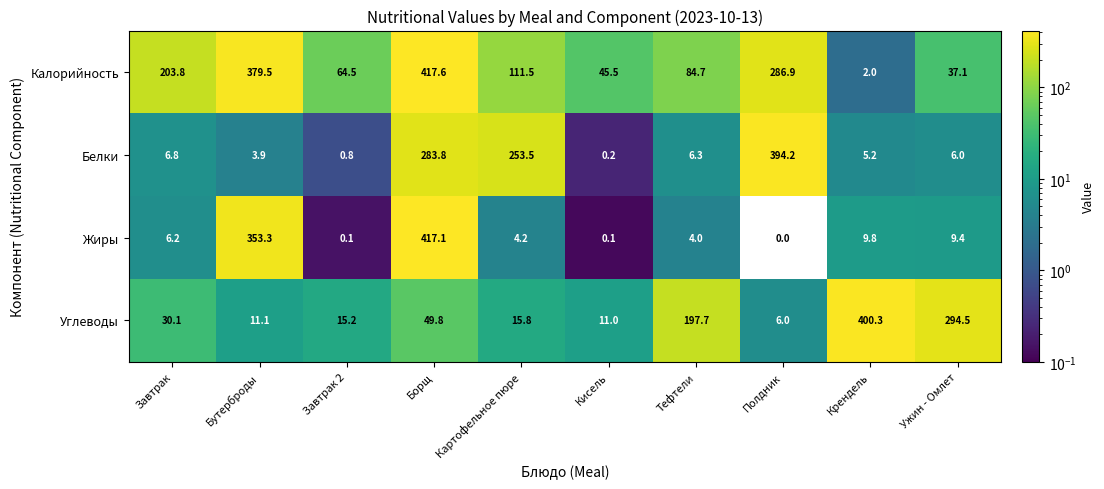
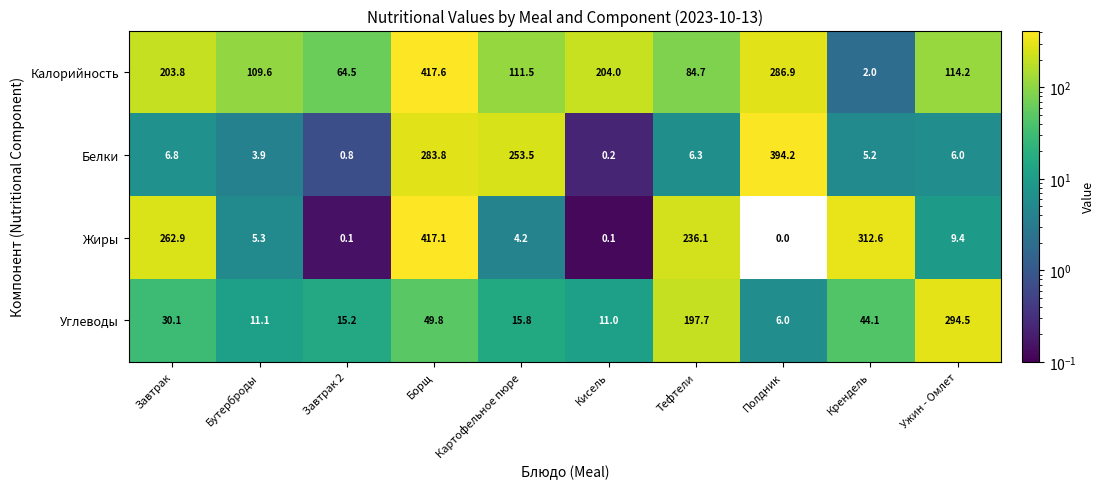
  {
    "Калорийность": {
      "Завтрак": 203.8,
-     "Бутерброды": 379.5,
+     "Бутерброды": 109.6,
      "Завтрак 2": 64.5,
      "Борщ": 417.6,
      "Картофельное пюре": 111.5,
-     "Кисель": 45.5,
+     "Кисель": 204.0,
      "Тефтели": 84.7,
      "Полдник": 286.9,
      "Крендель": 2.0,
-     "Ужин - Омлет": 37.1
+     "Ужин - Омлет": 114.2
    },
    "Белки": {
      "Завтрак": 6.8,
      "Бутерброды": 3.9,
      "Завтрак 2": 0.8,
      "Борщ": 283.8,
      "Картофельное пюре": 253.5,
      "Кисель": 0.2,
      "Тефтели": 6.3,
      "Полдник": 394.2,
      "Крендель": 5.2,
      "Ужин - Омлет": 6.0
    },
    "Жиры": {
-     "Завтрак": 6.2,
-     "Бутерброды": 353.3,
+     "Завтрак": 262.9,
+     "Бутерброды": 5.3,
      "Завтрак 2": 0.1,
      "Борщ": 417.1,
      "Картофельное пюре": 4.2,
      "Кисель": 0.1,
-     "Тефтели": 4.0,
+     "Тефтели": 236.1,
      "Полдник": 0.0,
-     "Крендель": 9.8,
+     "Крендель": 312.6,
      "Ужин - Омлет": 9.4
    },
    "Углеводы": {
      "Завтрак": 30.1,
      "Бутерброды": 11.1,
      "Завтрак 2": 15.2,
      "Борщ": 49.8,
      "Картофельное пюре": 15.8,
      "Кисель": 11.0,
      "Тефтели": 197.7,
      "Полдник": 6.0,
-     "Крендель": 400.3,
+     "Крендель": 44.1,
      "Ужин - Омлет": 294.5
    }
  }
